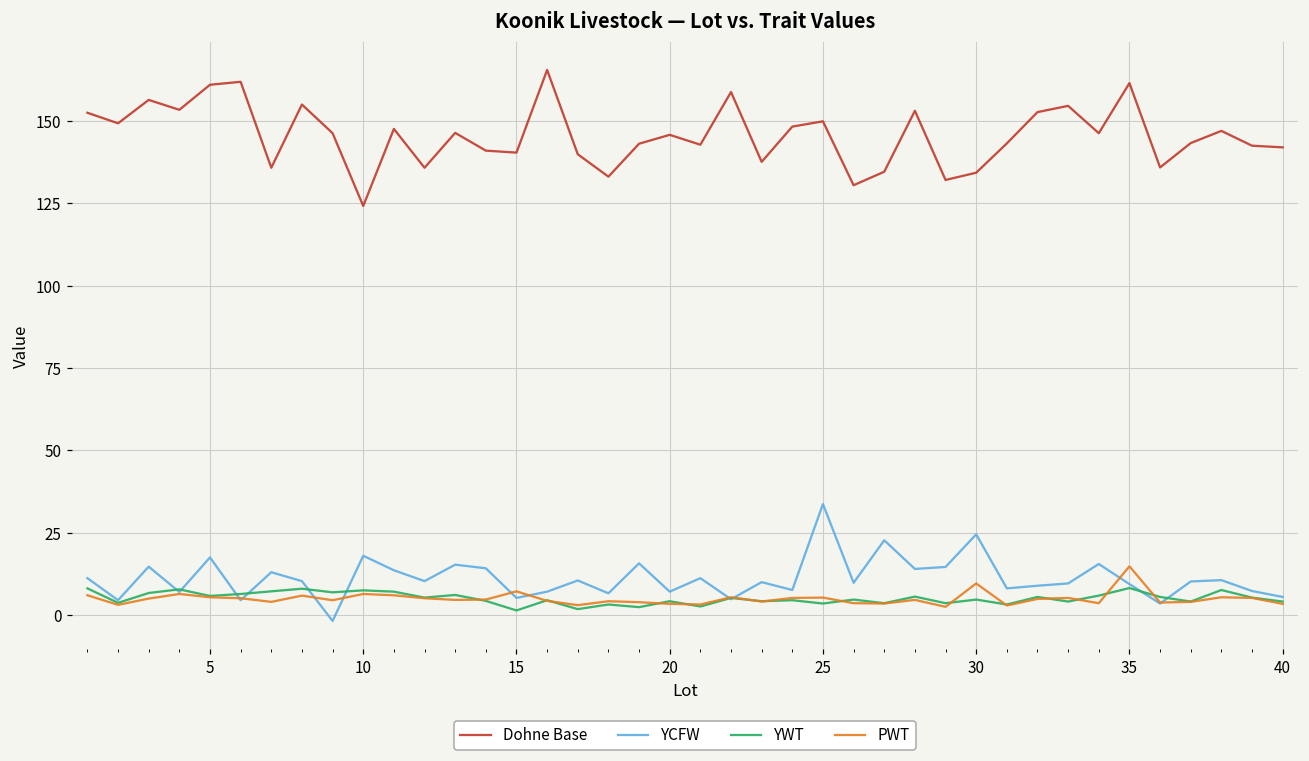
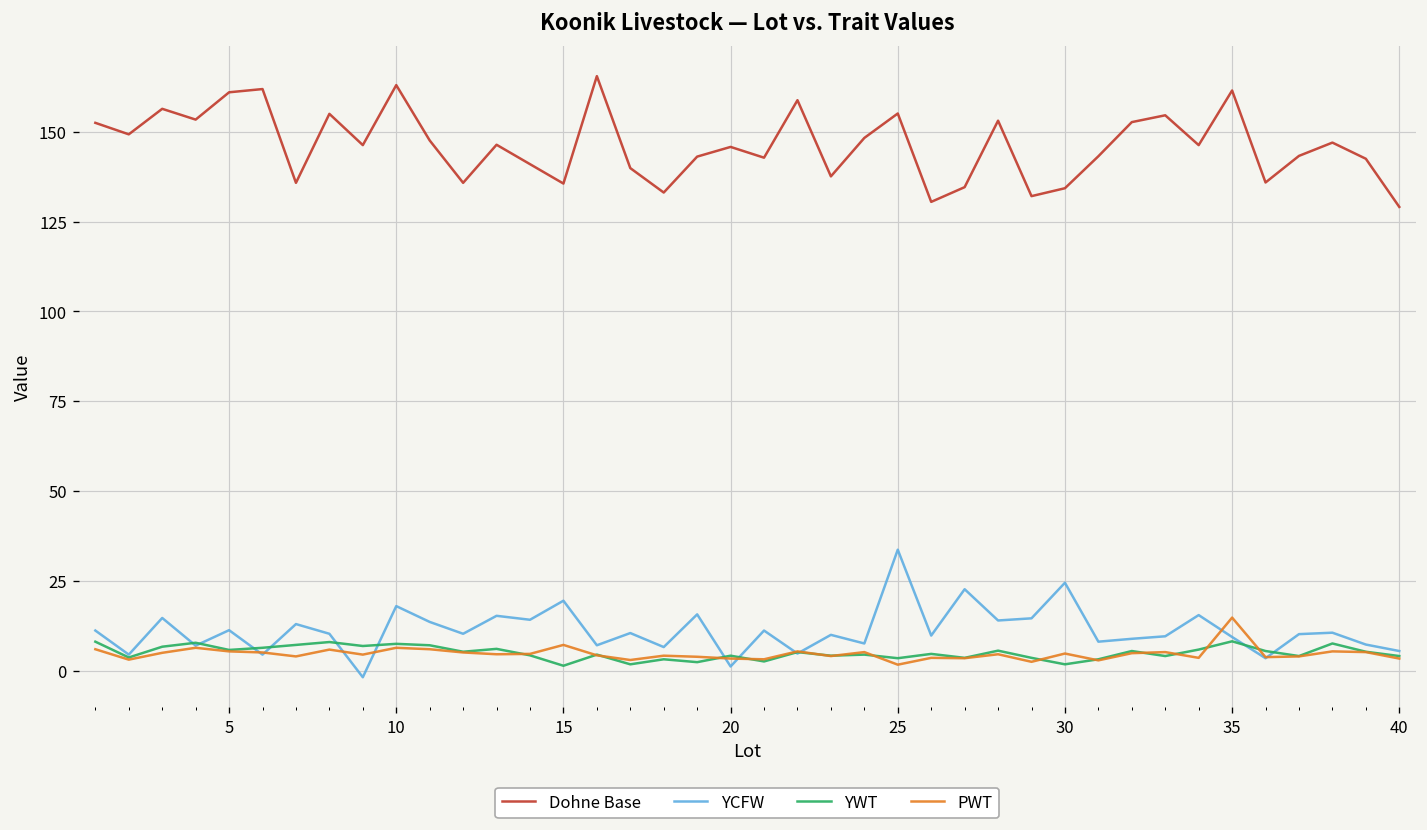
  {
    "Dohne Base": {
      "5": 161,
-     "10": 124,
-     "15": 140,
+     "10": 163,
+     "15": 136,
      "20": 146,
-     "25": 150,
+     "25": 155,
      "30": 134,
      "35": 162,
-     "40": 142
+     "40": 129
    },
    "YCFW": {
-     "5": 18,
+     "5": 11,
      "10": 18,
-     "15": 5,
-     "20": 7,
+     "15": 20,
+     "20": 1,
      "25": 34,
      "30": 25,
      "35": 9,
      "40": 6
    },
    "YWT": {
      "10": 8,
      "15": 1,
      "25": 4,
-     "30": 5,
+     "30": 2,
      "35": 8
    },
    "PWT": {
      "10": 6,
      "15": 7,
-     "25": 5,
-     "30": 10,
+     "25": 2,
+     "30": 5,
      "35": 15
    }
  }
